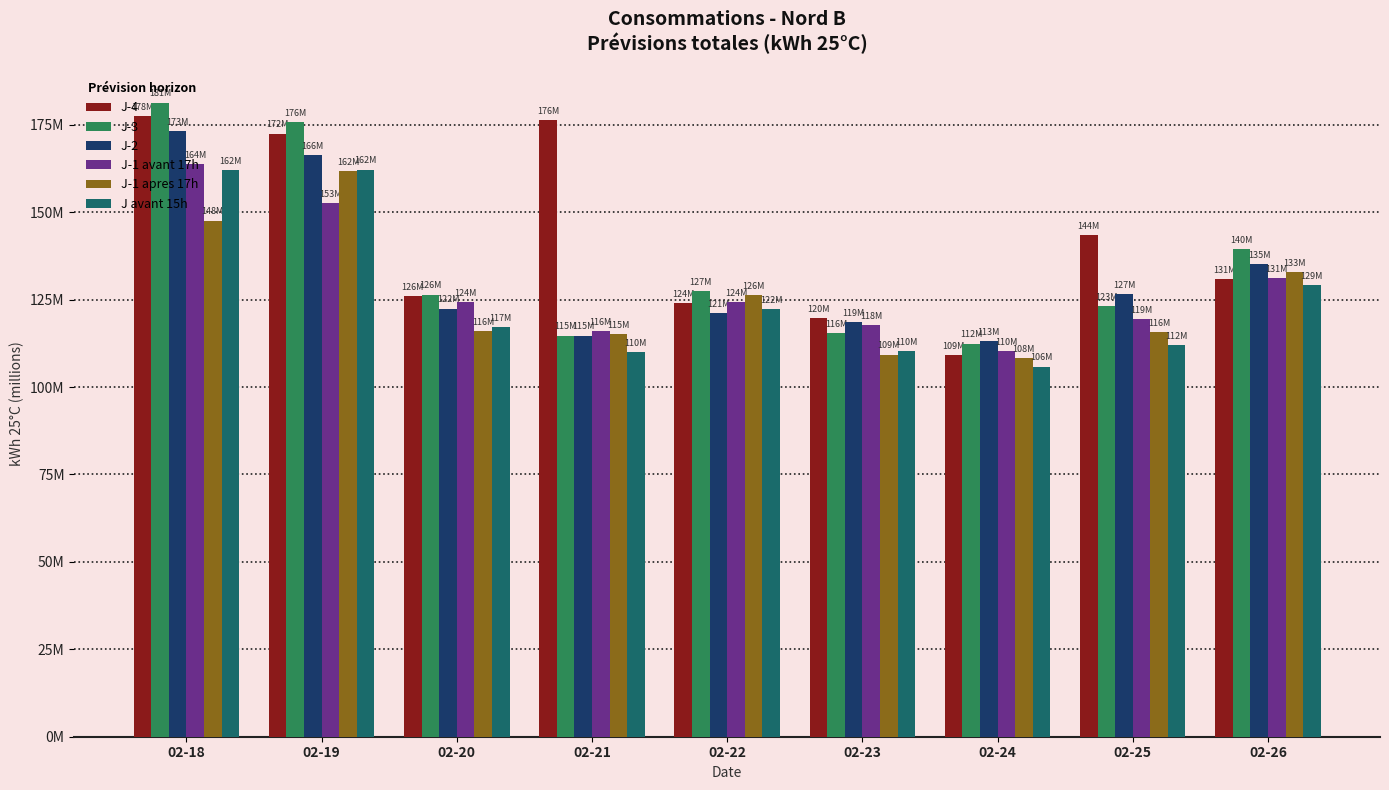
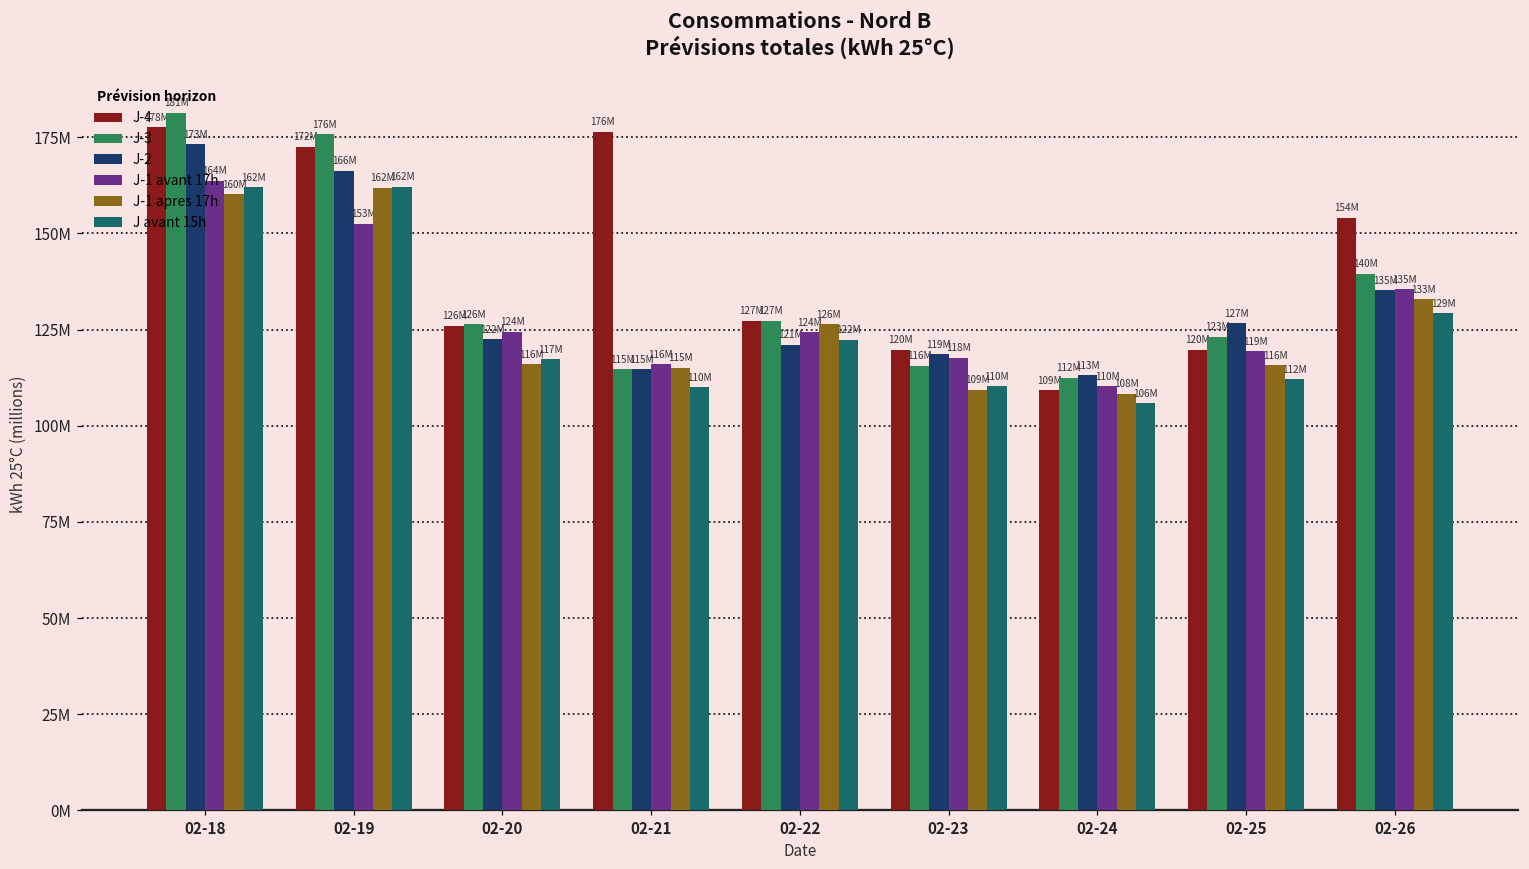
  {
    "J-4": {
      "02-18": "178M",
      "02-19": "172M",
      "02-21": "176M",
-     "02-22": "124M",
+     "02-22": "127M",
      "02-23": "120M",
      "02-24": "109M",
-     "02-25": "144M",
-     "02-26": "131M"
+     "02-25": "120M",
+     "02-26": "154M"
    },
    "J-1 avant 17h": {
      "02-18": "164M",
      "02-19": "153M",
      "02-20": "124M",
      "02-21": "116M",
      "02-22": "124M",
      "02-23": "118M",
      "02-24": "110M",
      "02-25": "119M",
-     "02-26": "131M"
+     "02-26": "135M"
    },
    "J-1 apres 17h": {
-     "02-18": "148M",
+     "02-18": "160M",
      "02-20": "116M",
      "02-21": "115M",
      "02-22": "126M",
      "02-23": "109M",
      "02-24": "108M",
      "02-25": "116M",
      "02-26": "133M"
    }
  }
